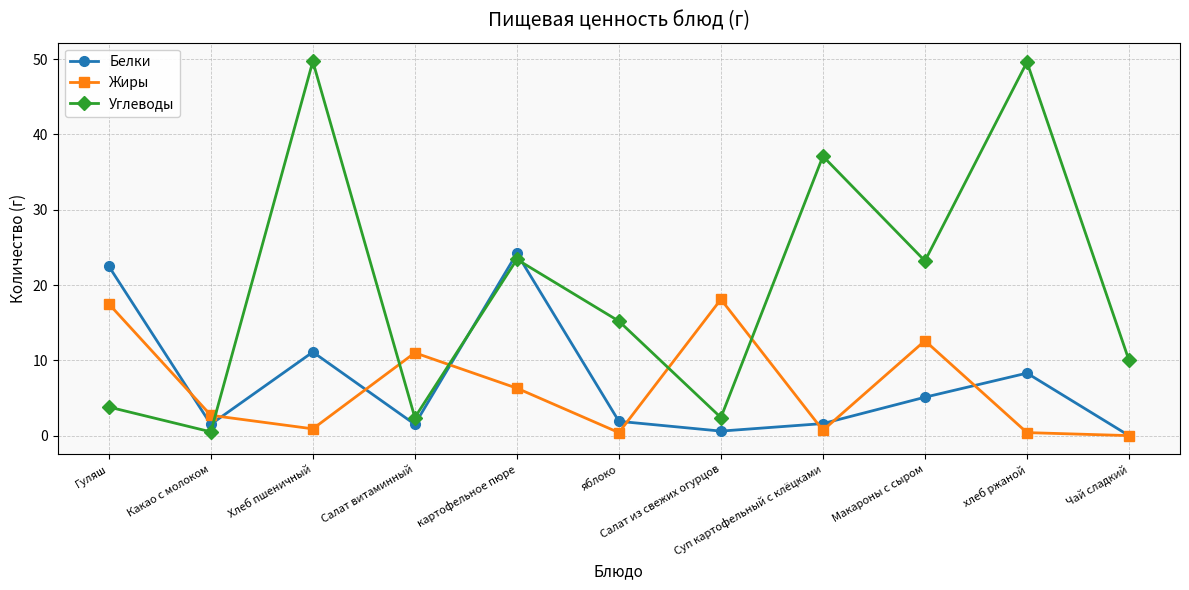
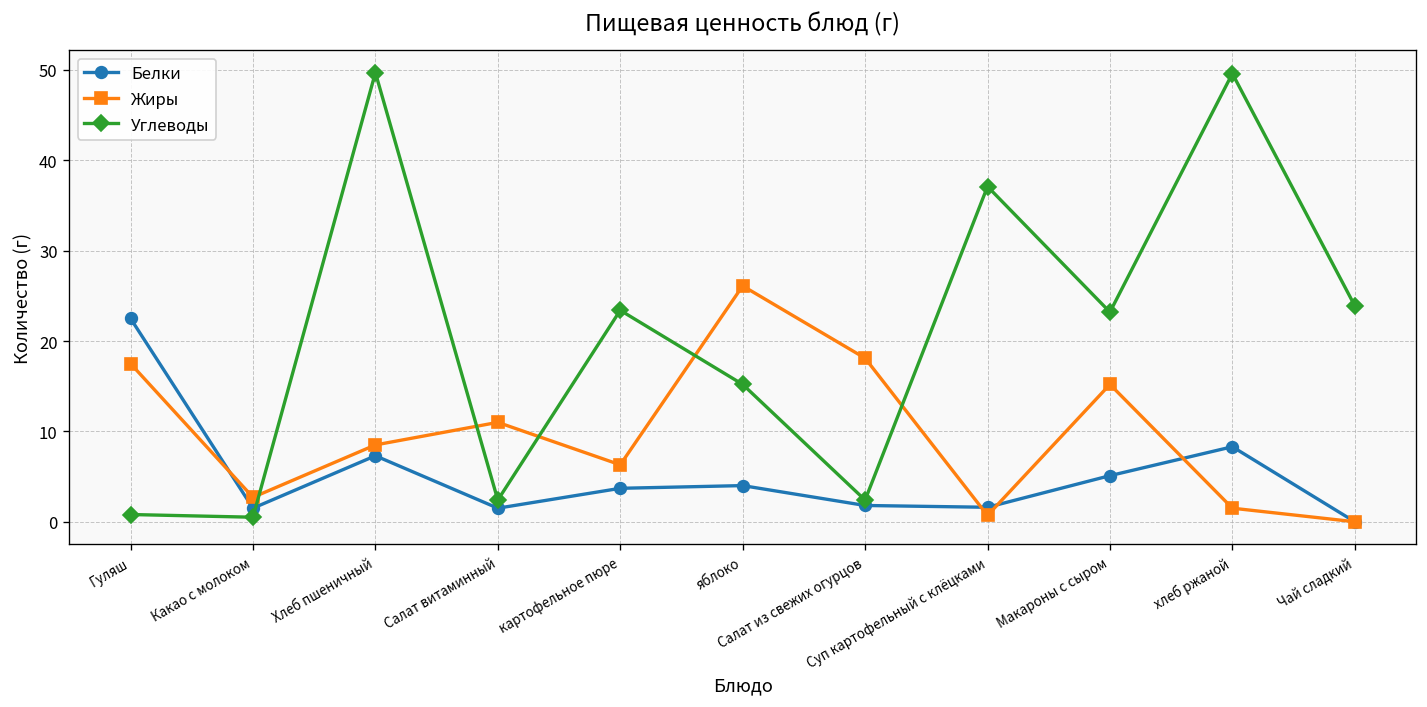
  {
    "Белки": {
      "Гуляш": 23,
      "Какао с молоком": 2,
-     "Хлеб пшеничный": 11,
+     "Хлеб пшеничный": 7,
      "Салат витаминный": 2,
-     "картофельное пюре": 24,
-     "яблоко": 2,
-     "Салат из свежих огурцов": 1,
+     "картофельное пюре": 4,
+     "яблоко": 4,
+     "Салат из свежих огурцов": 2,
      "Суп картофельный с клёцками": 2,
      "Макароны с сыром": 5,
      "хлеб ржаной": 8
    },
    "Жиры": {
      "Гуляш": 18,
      "Какао с молоком": 3,
-     "Хлеб пшеничный": 1,
+     "Хлеб пшеничный": 9,
      "Салат витаминный": 11,
      "картофельное пюре": 6,
-     "яблоко": 0,
+     "яблоко": 26,
      "Салат из свежих огурцов": 18,
      "Суп картофельный с клёцками": 1,
-     "Макароны с сыром": 13,
-     "хлеб ржаной": 0
+     "Макароны с сыром": 15,
+     "хлеб ржаной": 2
    },
    "Углеводы": {
-     "Гуляш": 4,
+     "Гуляш": 1,
      "Какао с молоком": 1,
      "Хлеб пшеничный": 50,
      "Салат витаминный": 2,
      "картофельное пюре": 23,
      "яблоко": 15,
      "Салат из свежих огурцов": 2,
      "Суп картофельный с клёцками": 37,
      "Макароны с сыром": 23,
      "хлеб ржаной": 50,
-     "Чай сладкий": 10
+     "Чай сладкий": 24
    }
  }
